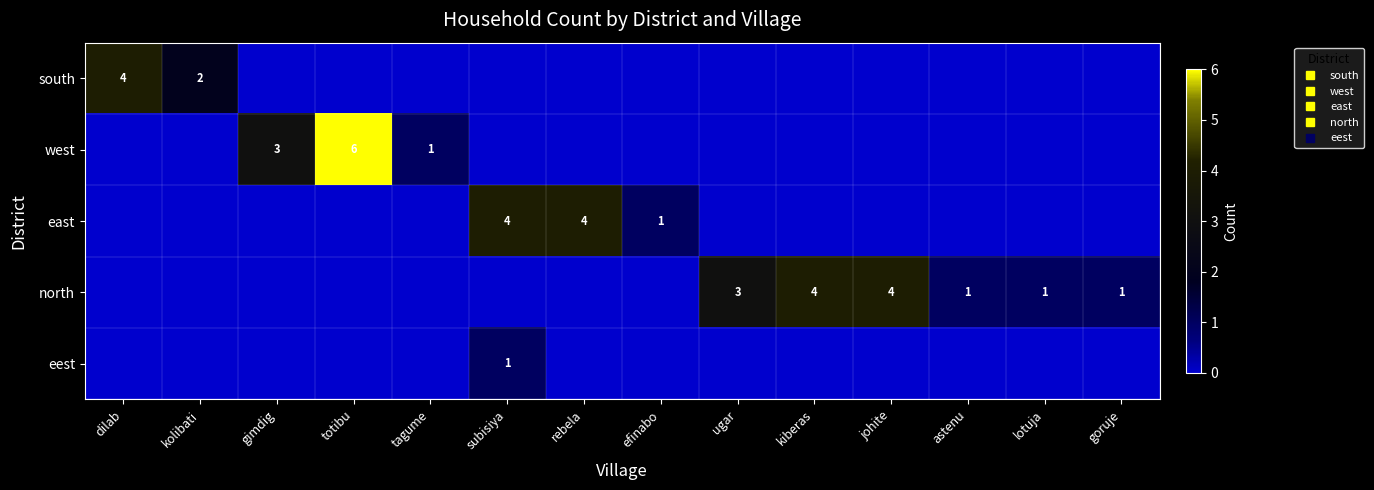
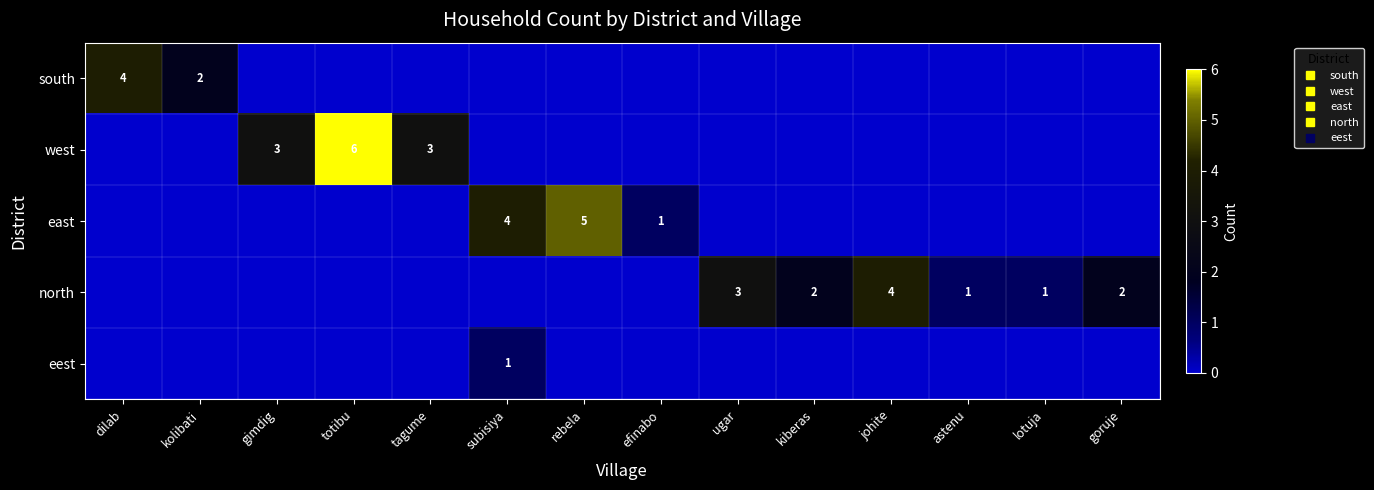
  {
    "south": {
      "dilab": 4,
      "kolibati": 2
    },
    "west": {
      "gimdig": 3,
      "totibu": 6,
-     "tagume": 1
+     "tagume": 3
    },
    "east": {
      "subisiya": 4,
-     "rebela": 4,
+     "rebela": 5,
      "efinabo": 1
    },
    "north": {
      "ugar": 3,
-     "kiberas": 4,
+     "kiberas": 2,
      "johite": 4,
      "astenu": 1,
      "lotuja": 1,
-     "goruje": 1
+     "goruje": 2
    },
    "eest": {
      "subisiya": 1
    }
  }
